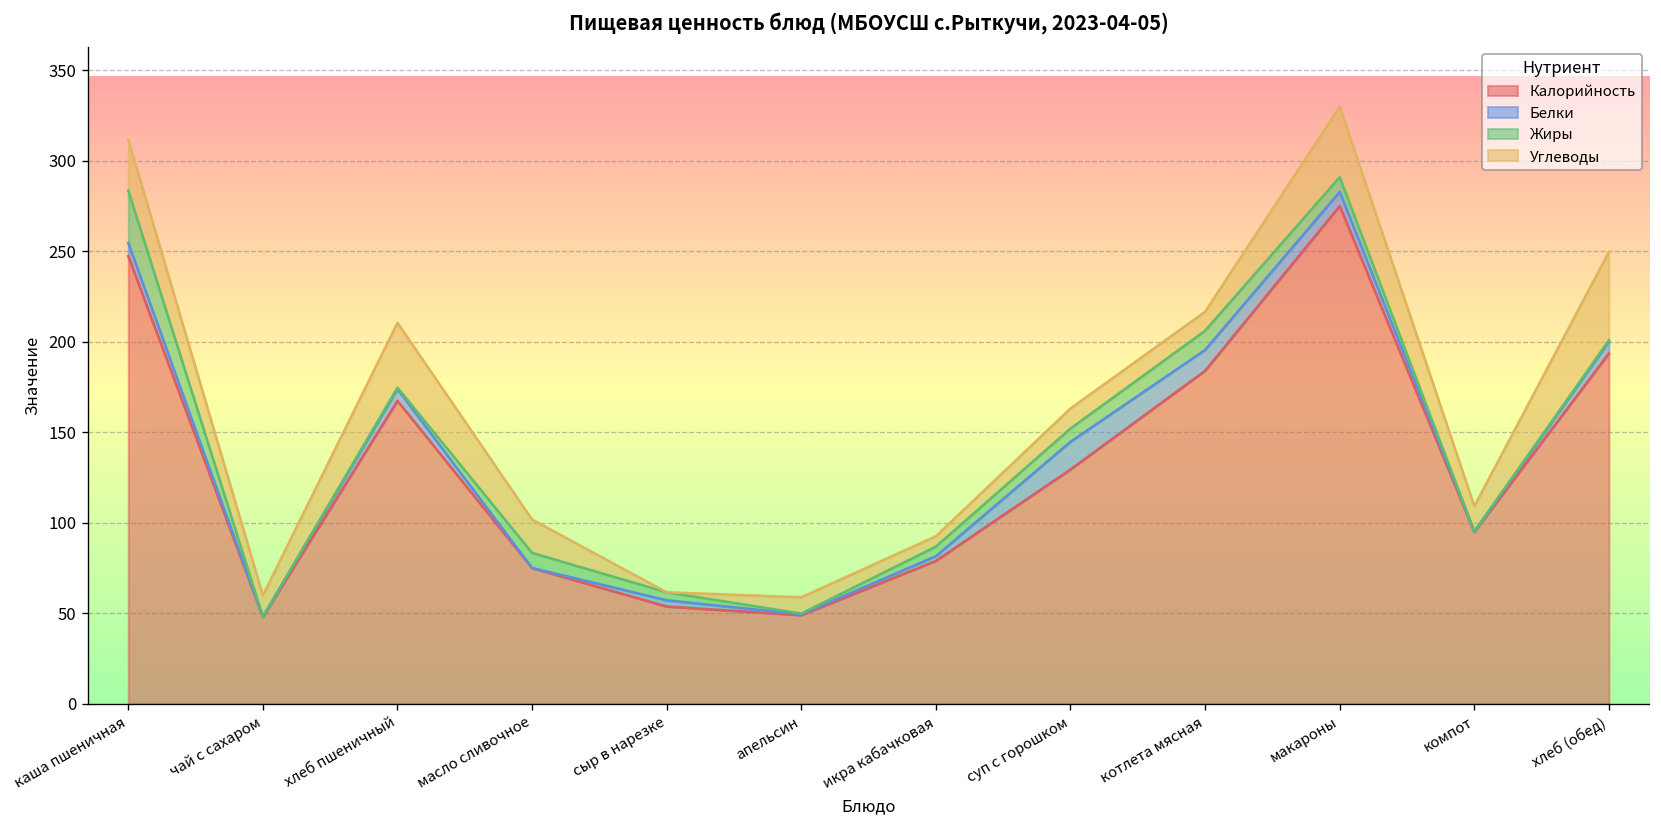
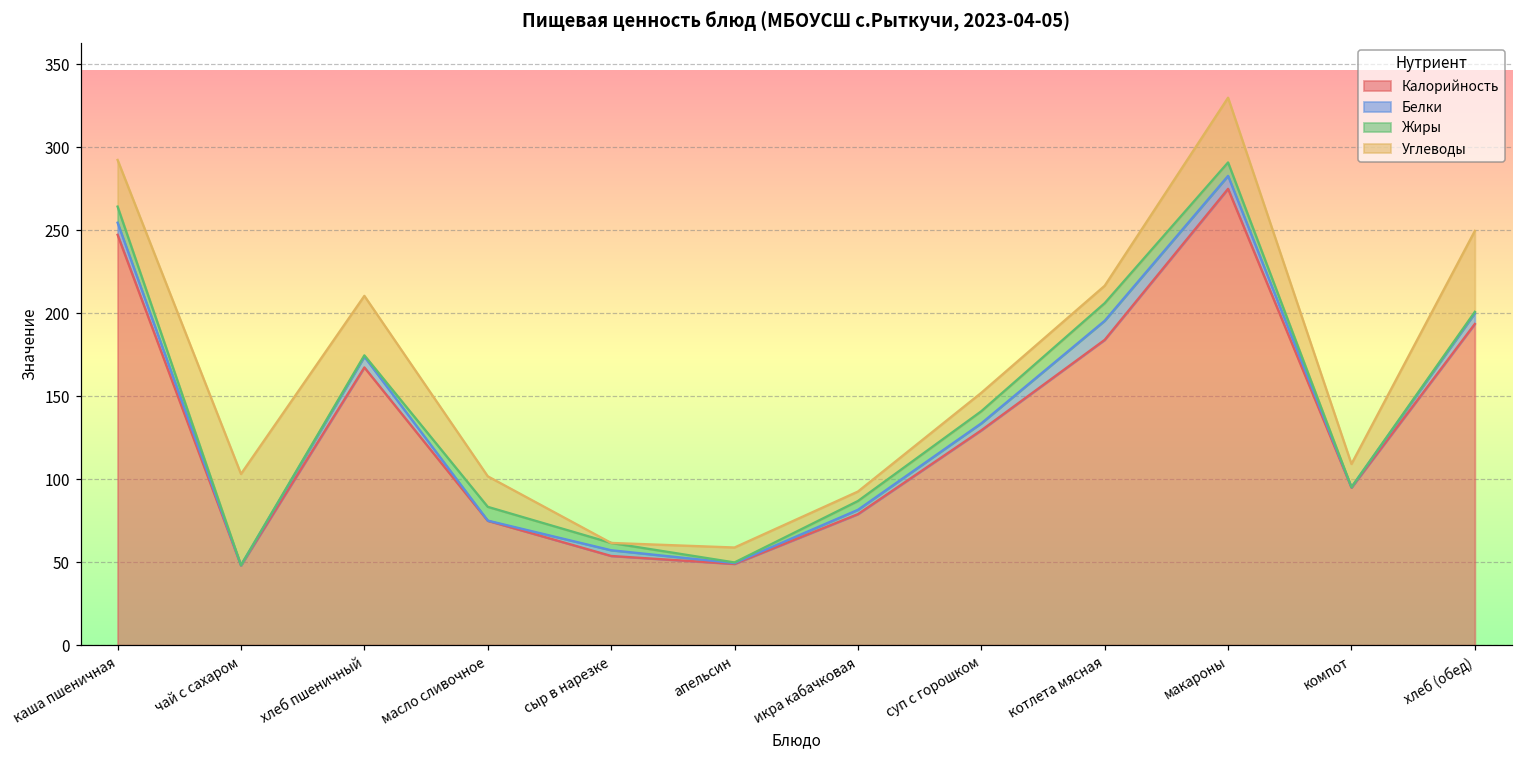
  {
    "Калорийность": {
      "каша пшеничная": 247,
      "хлеб пшеничный": 167,
      "сыр в нарезке": 54,
      "икра кабачковая": 79,
      "суп с горошком": 130,
      "котлета мясная": 184,
      "макароны": 275,
      "хлеб (обед)": 194
    },
    "Белки": {
      "каша пшеничная": 7,
      "сыр в нарезке": 3,
      "икра кабачковая": 3,
-     "суп с горошком": 15,
+     "суп с горошком": 4,
      "котлета мясная": 12,
      "макароны": 8
    },
    "Жиры": {
-     "каша пшеничная": 29,
+     "каша пшеничная": 10,
      "масло сливочное": 8,
      "икра кабачковая": 5,
      "суп с горошком": 7,
      "котлета мясная": 11,
      "макароны": 8
    },
    "Углеводы": {
      "каша пшеничная": 28,
-     "чай с сахаром": 12,
+     "чай с сахаром": 55,
      "хлеб пшеничный": 36,
      "масло сливочное": 18,
      "апельсин": 9,
      "икра кабачковая": 6,
      "суп с горошком": 11,
      "котлета мясная": 11,
      "макароны": 39,
      "компот": 14,
      "хлеб (обед)": 49
    }
  }
